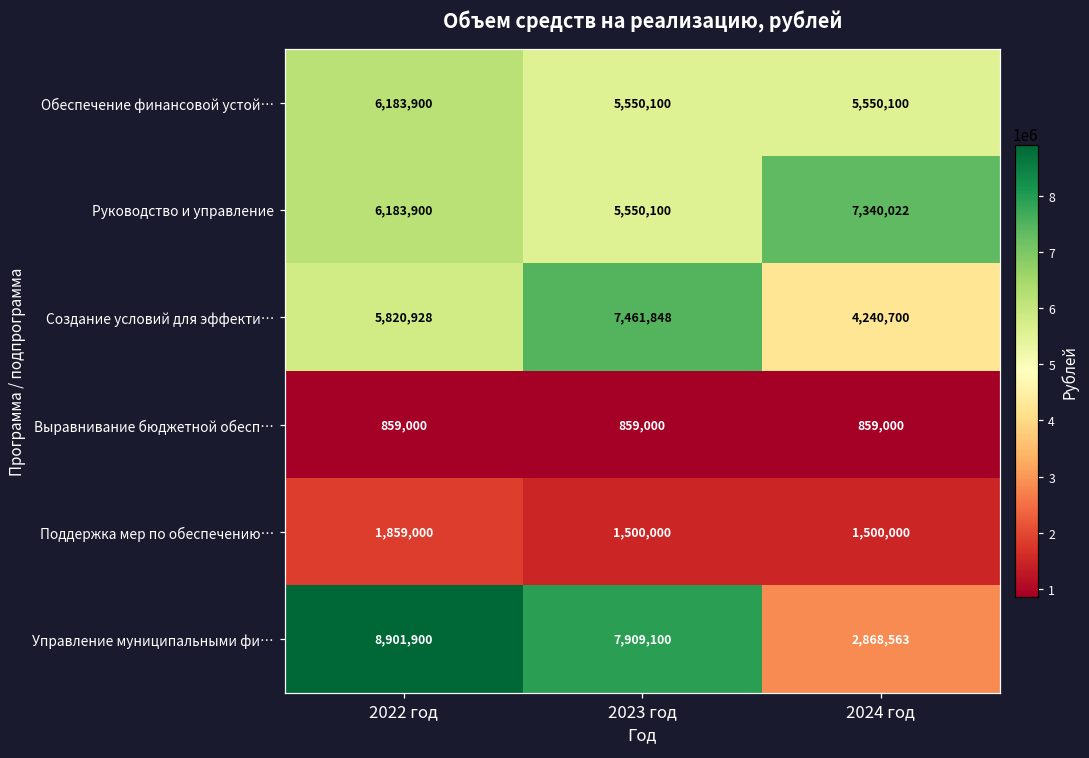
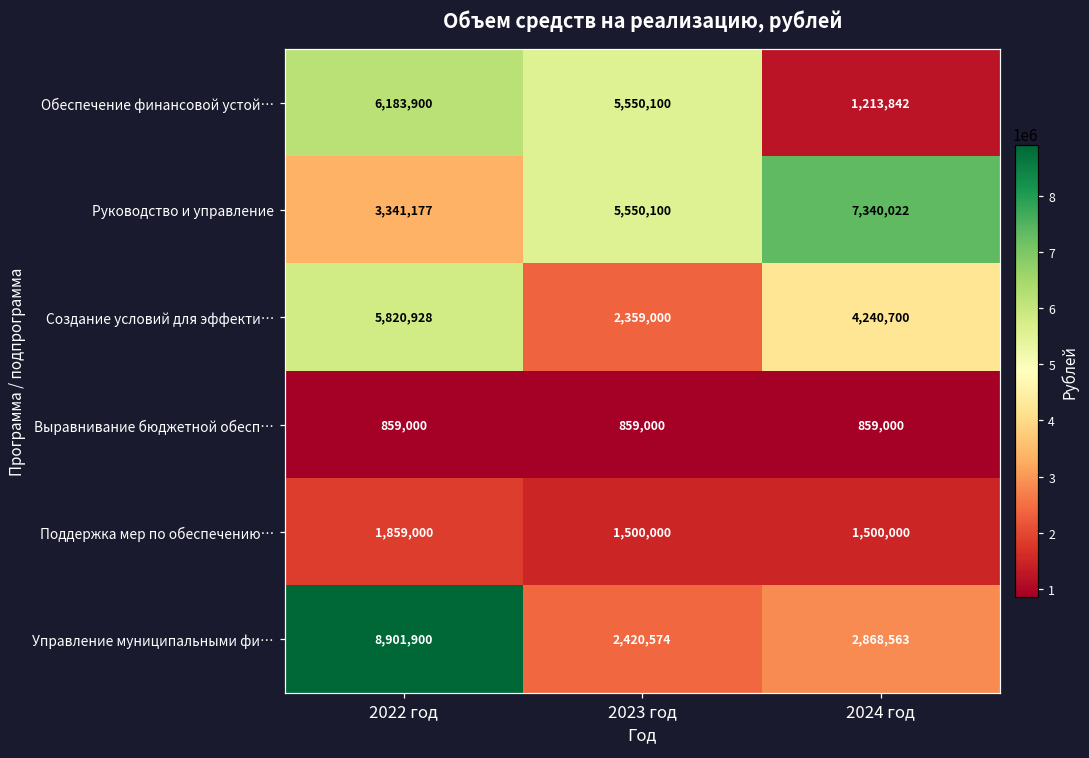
  {
    "Обеспечение финансовой устой…": {
      "2022 год": "6,183,900",
      "2023 год": "5,550,100",
-     "2024 год": "5,550,100"
+     "2024 год": "1,213,842"
    },
    "Руководство и управление": {
-     "2022 год": "6,183,900",
+     "2022 год": "3,341,177",
      "2023 год": "5,550,100",
      "2024 год": "7,340,022"
    },
    "Создание условий для эффекти…": {
      "2022 год": "5,820,928",
-     "2023 год": "7,461,848",
+     "2023 год": "2,359,000",
      "2024 год": "4,240,700"
    },
    "Выравнивание бюджетной обесп…": {
      "2022 год": "859,000",
      "2023 год": "859,000",
      "2024 год": "859,000"
    },
    "Поддержка мер по обеспечению…": {
      "2022 год": "1,859,000",
      "2023 год": "1,500,000",
      "2024 год": "1,500,000"
    },
    "Управление муниципальными фи…": {
      "2022 год": "8,901,900",
-     "2023 год": "7,909,100",
+     "2023 год": "2,420,574",
      "2024 год": "2,868,563"
    }
  }
